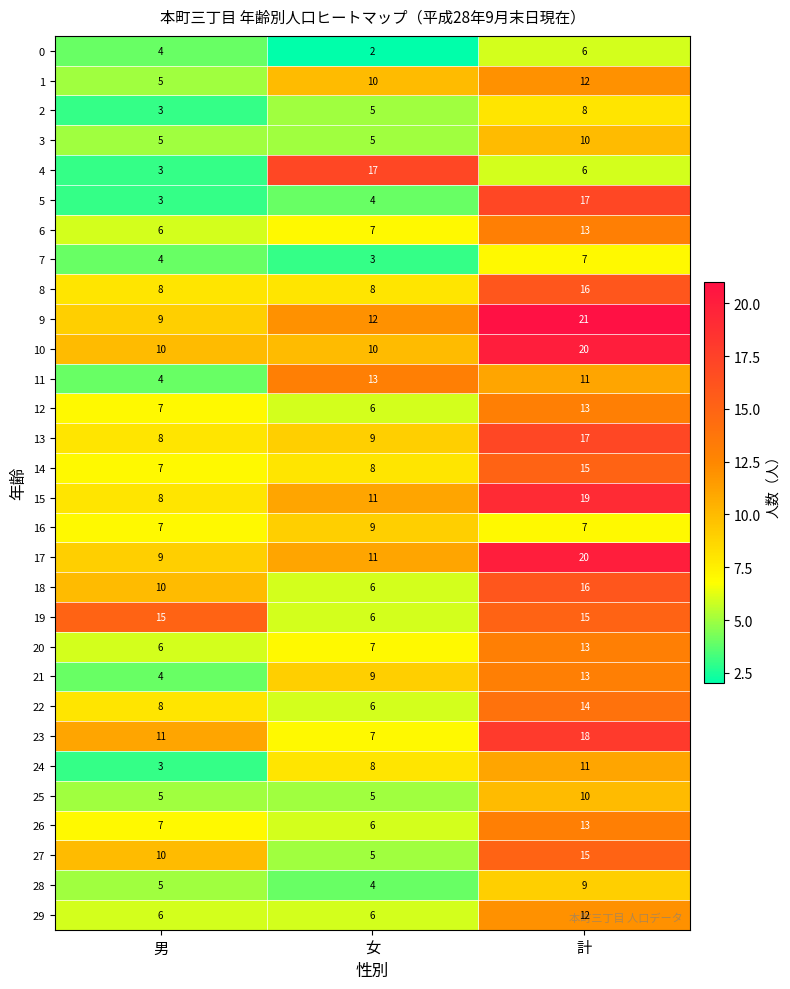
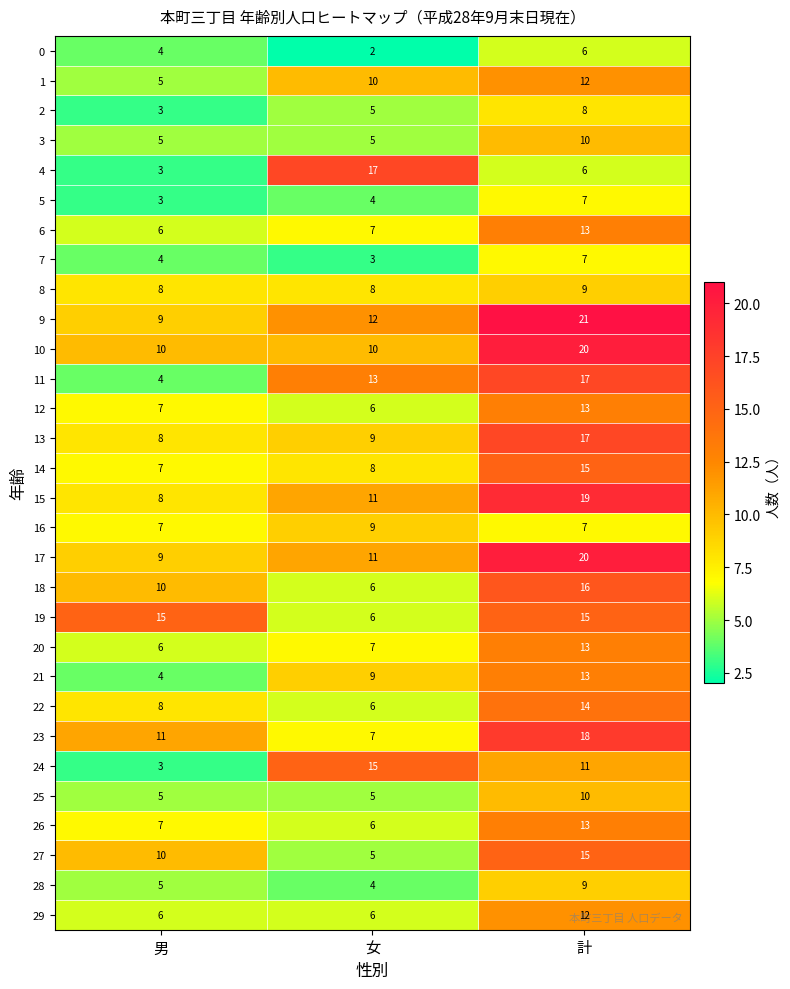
  {
    "0": {
      "男": 4,
      "女": 2,
      "計": 6
    },
    "1": {
      "男": 5,
      "女": 10,
      "計": 12
    },
    "2": {
      "男": 3,
      "女": 5,
      "計": 8
    },
    "3": {
      "男": 5,
      "女": 5,
      "計": 10
    },
    "4": {
      "男": 3,
      "女": 17,
      "計": 6
    },
    "5": {
      "男": 3,
      "女": 4,
-     "計": 17
+     "計": 7
    },
    "6": {
      "男": 6,
      "女": 7,
      "計": 13
    },
    "7": {
      "男": 4,
      "女": 3,
      "計": 7
    },
    "8": {
      "男": 8,
      "女": 8,
-     "計": 16
+     "計": 9
    },
    "9": {
      "男": 9,
      "女": 12,
      "計": 21
    },
    "10": {
      "男": 10,
      "女": 10,
      "計": 20
    },
    "11": {
      "男": 4,
      "女": 13,
-     "計": 11
+     "計": 17
    },
    "12": {
      "男": 7,
      "女": 6,
      "計": 13
    },
    "13": {
      "男": 8,
      "女": 9,
      "計": 17
    },
    "14": {
      "男": 7,
      "女": 8,
      "計": 15
    },
    "15": {
      "男": 8,
      "女": 11,
      "計": 19
    },
    "16": {
      "男": 7,
      "女": 9,
      "計": 7
    },
    "17": {
      "男": 9,
      "女": 11,
      "計": 20
    },
    "18": {
      "男": 10,
      "女": 6,
      "計": 16
    },
    "19": {
      "男": 15,
      "女": 6,
      "計": 15
    },
    "20": {
      "男": 6,
      "女": 7,
      "計": 13
    },
    "21": {
      "男": 4,
      "女": 9,
      "計": 13
    },
    "22": {
      "男": 8,
      "女": 6,
      "計": 14
    },
    "23": {
      "男": 11,
      "女": 7,
      "計": 18
    },
    "24": {
      "男": 3,
-     "女": 8,
+     "女": 15,
      "計": 11
    },
    "25": {
      "男": 5,
      "女": 5,
      "計": 10
    },
    "26": {
      "男": 7,
      "女": 6,
      "計": 13
    },
    "27": {
      "男": 10,
      "女": 5,
      "計": 15
    },
    "28": {
      "男": 5,
      "女": 4,
      "計": 9
    },
    "29": {
      "男": 6,
      "女": 6
    }
  }
